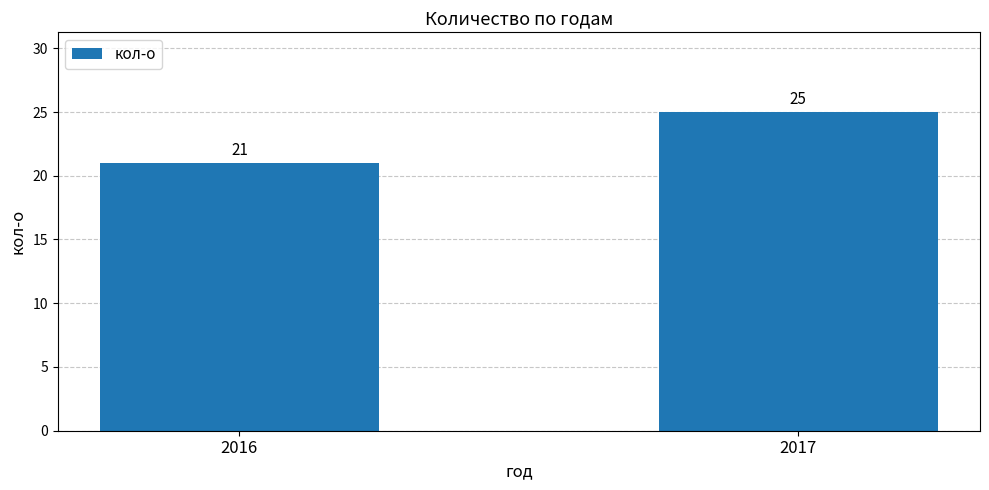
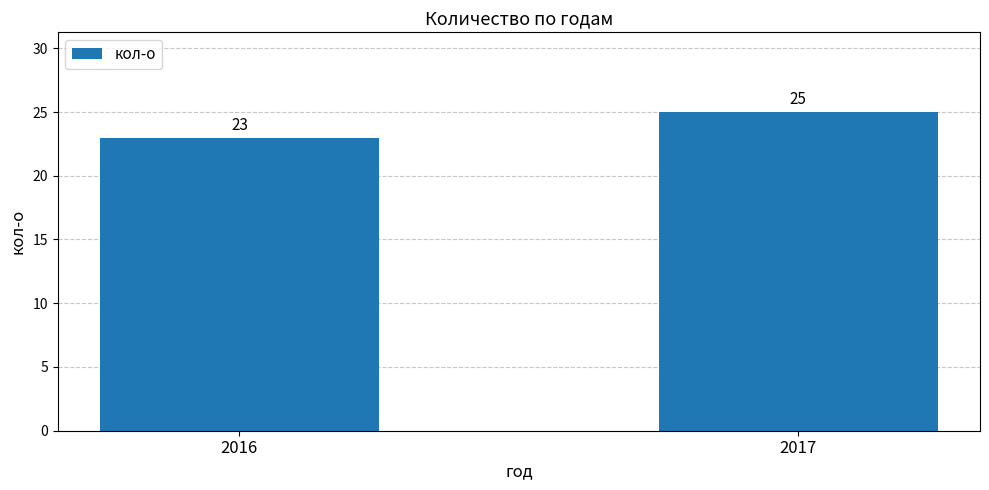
  {
-   "2016": 21,
+   "2016": 23,
    "2017": 25
  }
